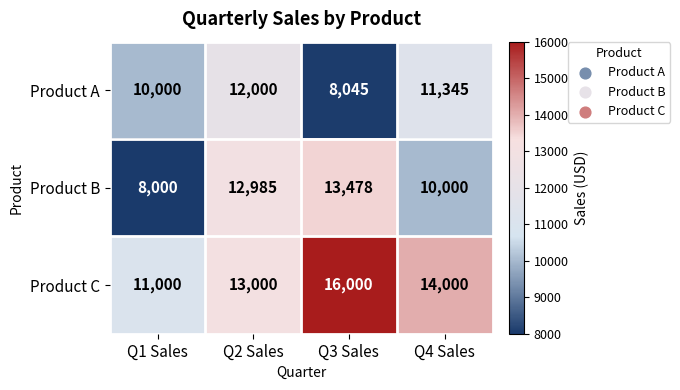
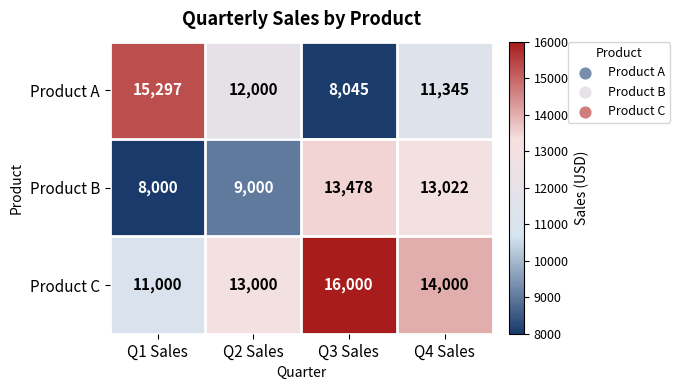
  {
    "Product A": {
-     "Q1 Sales": "10,000",
+     "Q1 Sales": "15,297",
      "Q2 Sales": "12,000",
      "Q3 Sales": "8,045",
      "Q4 Sales": "11,345"
    },
    "Product B": {
      "Q1 Sales": "8,000",
-     "Q2 Sales": "12,985",
+     "Q2 Sales": "9,000",
      "Q3 Sales": "13,478",
-     "Q4 Sales": "10,000"
+     "Q4 Sales": "13,022"
    },
    "Product C": {
      "Q1 Sales": "11,000",
      "Q2 Sales": "13,000",
      "Q3 Sales": "16,000",
      "Q4 Sales": "14,000"
    }
  }
